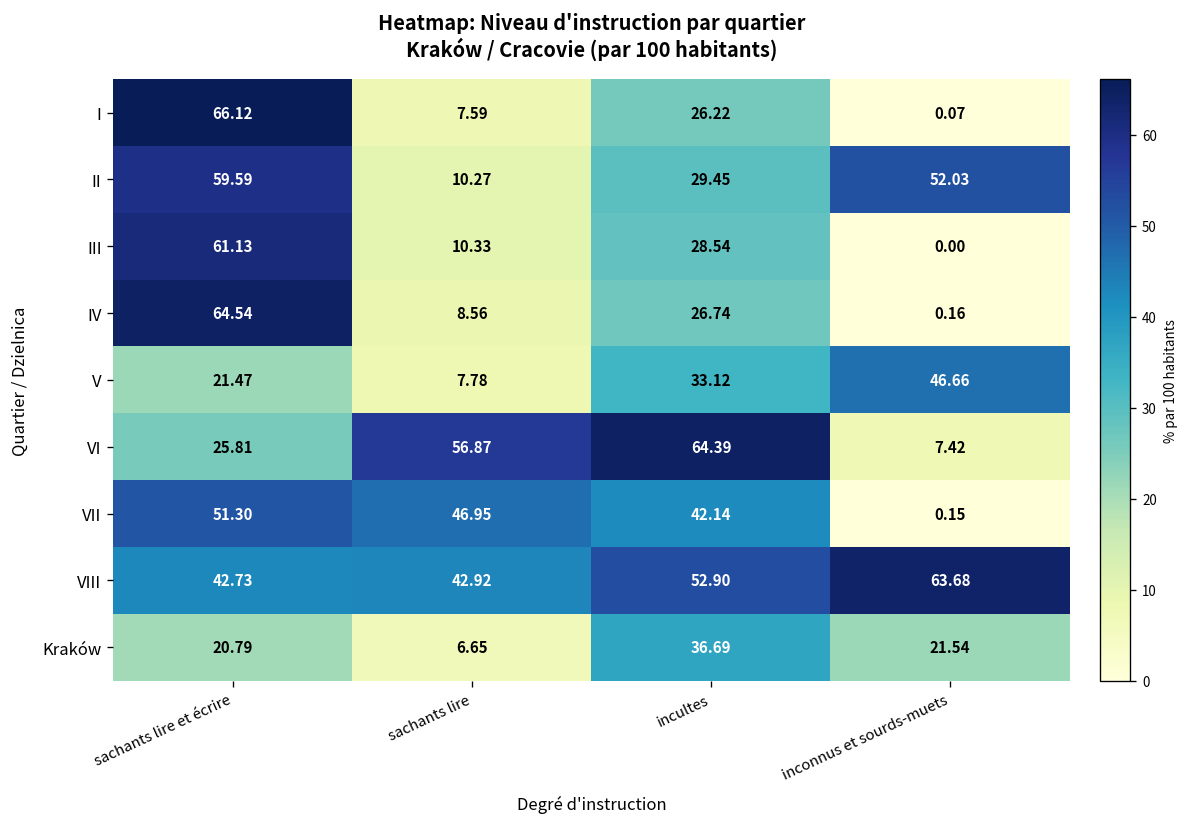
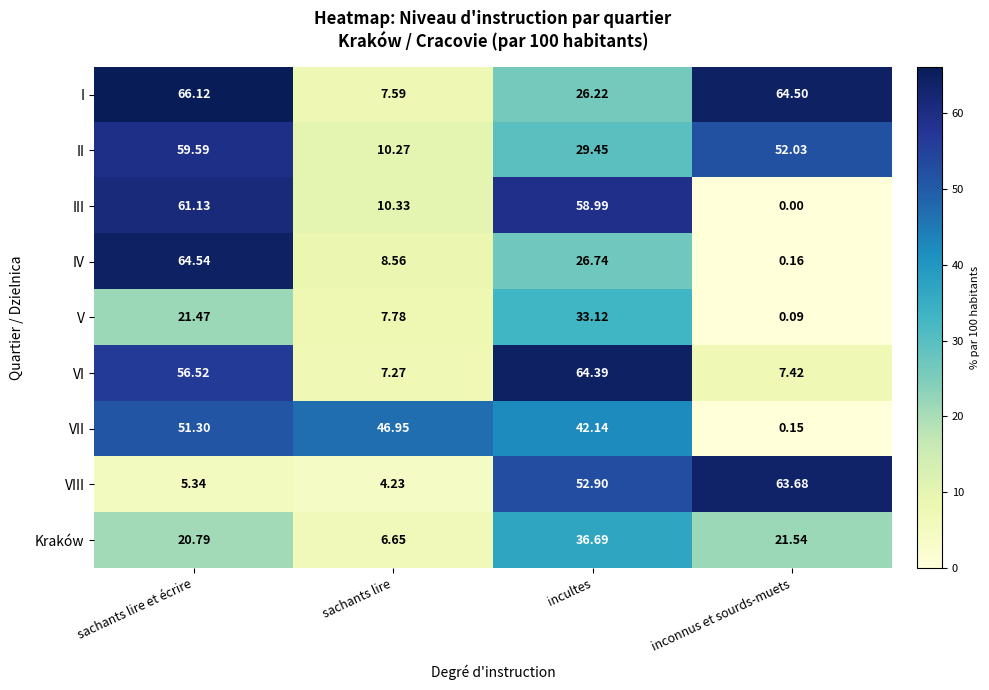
  {
    "I": {
      "sachants lire et écrire": 66.12,
      "sachants lire": 7.59,
      "incultes": 26.22,
-     "inconnus et sourds-muets": 0.07
+     "inconnus et sourds-muets": 64.50
    },
    "II": {
      "sachants lire et écrire": 59.59,
      "sachants lire": 10.27,
      "incultes": 29.45,
      "inconnus et sourds-muets": 52.03
    },
    "III": {
      "sachants lire et écrire": 61.13,
      "sachants lire": 10.33,
-     "incultes": 28.54,
+     "incultes": 58.99,
      "inconnus et sourds-muets": 0.00
    },
    "IV": {
      "sachants lire et écrire": 64.54,
      "sachants lire": 8.56,
      "incultes": 26.74,
      "inconnus et sourds-muets": 0.16
    },
    "V": {
      "sachants lire et écrire": 21.47,
      "sachants lire": 7.78,
      "incultes": 33.12,
-     "inconnus et sourds-muets": 46.66
+     "inconnus et sourds-muets": 0.09
    },
    "VI": {
-     "sachants lire et écrire": 25.81,
-     "sachants lire": 56.87,
+     "sachants lire et écrire": 56.52,
+     "sachants lire": 7.27,
      "incultes": 64.39,
      "inconnus et sourds-muets": 7.42
    },
    "VII": {
      "sachants lire et écrire": 51.30,
      "sachants lire": 46.95,
      "incultes": 42.14,
      "inconnus et sourds-muets": 0.15
    },
    "VIII": {
-     "sachants lire et écrire": 42.73,
-     "sachants lire": 42.92,
+     "sachants lire et écrire": 5.34,
+     "sachants lire": 4.23,
      "incultes": 52.90,
      "inconnus et sourds-muets": 63.68
    },
    "Kraków": {
      "sachants lire et écrire": 20.79,
      "sachants lire": 6.65,
      "incultes": 36.69,
      "inconnus et sourds-muets": 21.54
    }
  }
